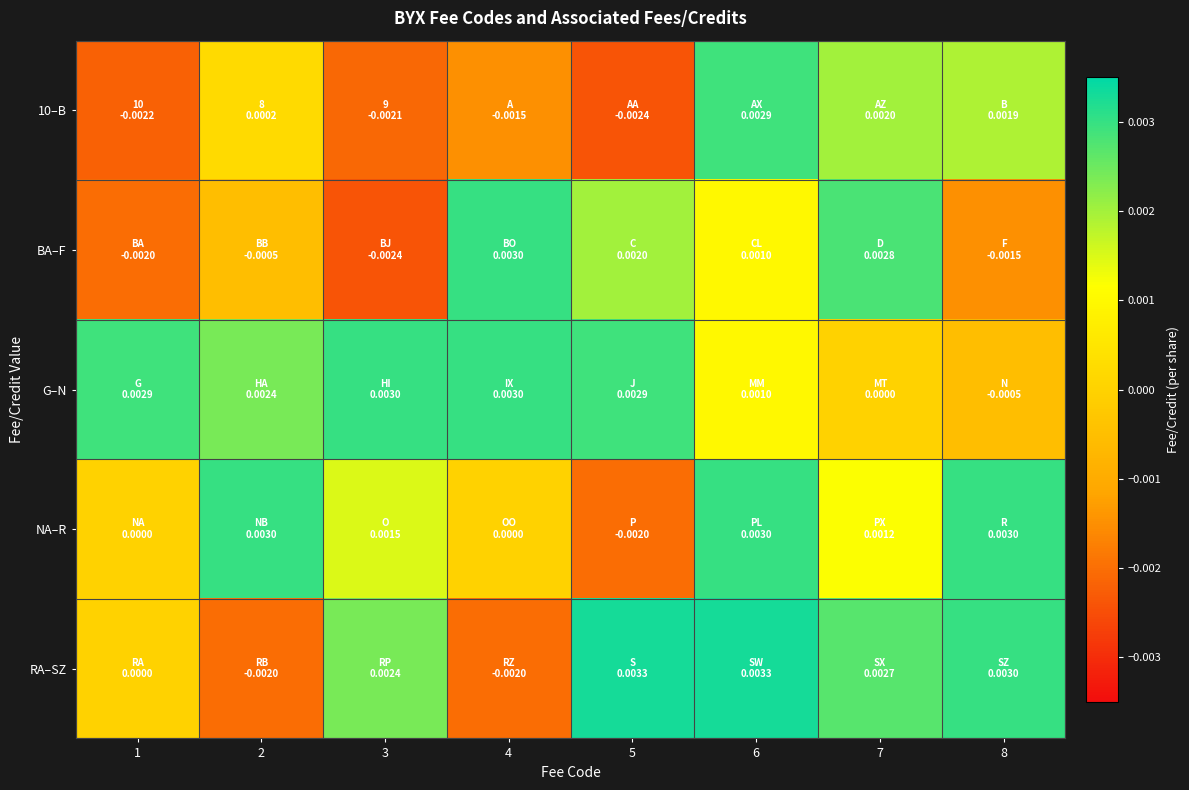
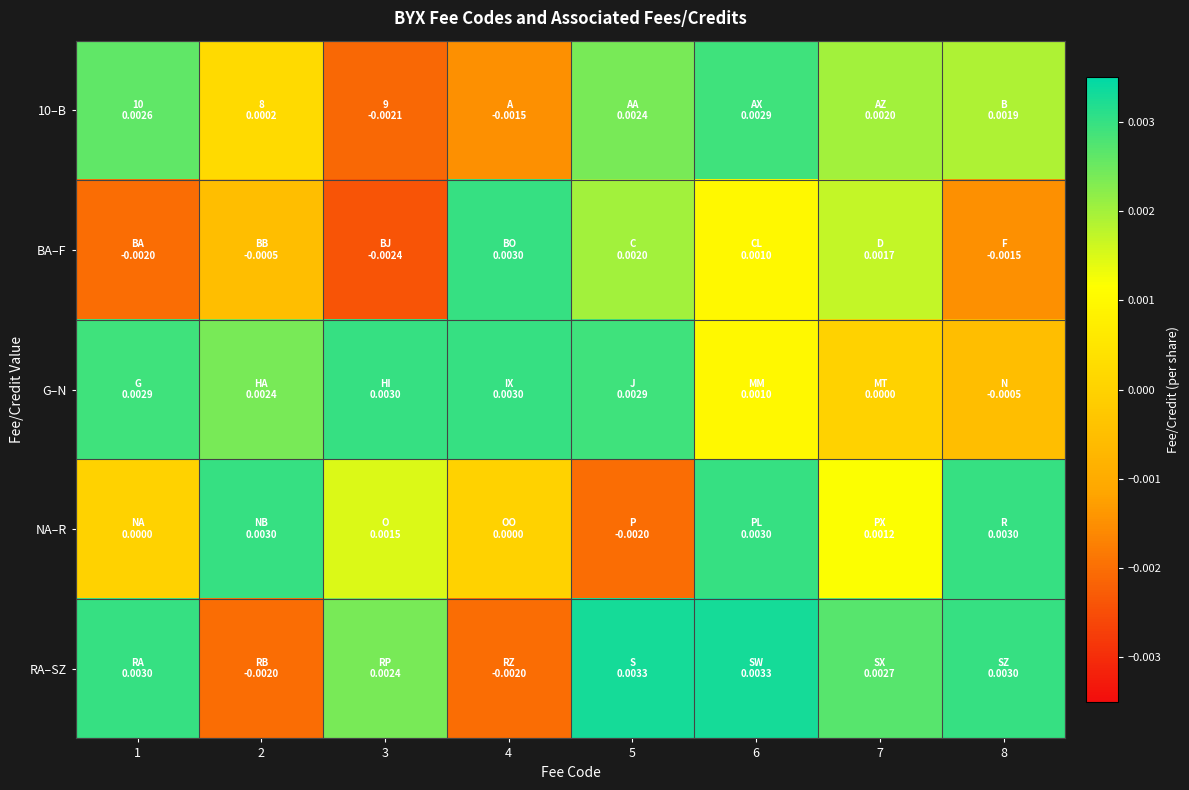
  {
    "10–B": {
-     "1": -0.0022,
+     "1": 0.0026,
      "4": -0.0015,
-     "5": -0.0024,
+     "5": 0.0024,
      "6": 0.0029,
      "7": 0.0020,
      "8": 0.0019
    },
    "BA–F": {
      "1": -0.0020,
      "2": -0.0005,
      "3": -0.0024,
      "4": 0.0030,
      "5": 0.0020,
      "6": 0.0010,
-     "7": 0.0028,
+     "7": 0.0017,
      "8": -0.0015
    },
    "G–N": {
      "1": 0.0029,
      "2": 0.0024,
      "3": 0.0030,
      "4": 0.0030,
      "5": 0.0029,
      "6": 0.0010,
      "7": 0.0000,
      "8": -0.0005
    },
    "NA–R": {
      "1": 0.0000,
      "2": 0.0030,
      "3": 0.0015,
      "4": 0.0000,
      "5": -0.0020,
      "6": 0.0030,
      "7": 0.0012,
      "8": 0.0030
    },
    "RA–SZ": {
-     "1": 0.0000,
+     "1": 0.0030,
      "2": -0.0020,
      "3": 0.0024,
      "4": -0.0020,
      "5": 0.0033,
      "6": 0.0033,
      "7": 0.0027,
      "8": 0.0030
    }
  }
